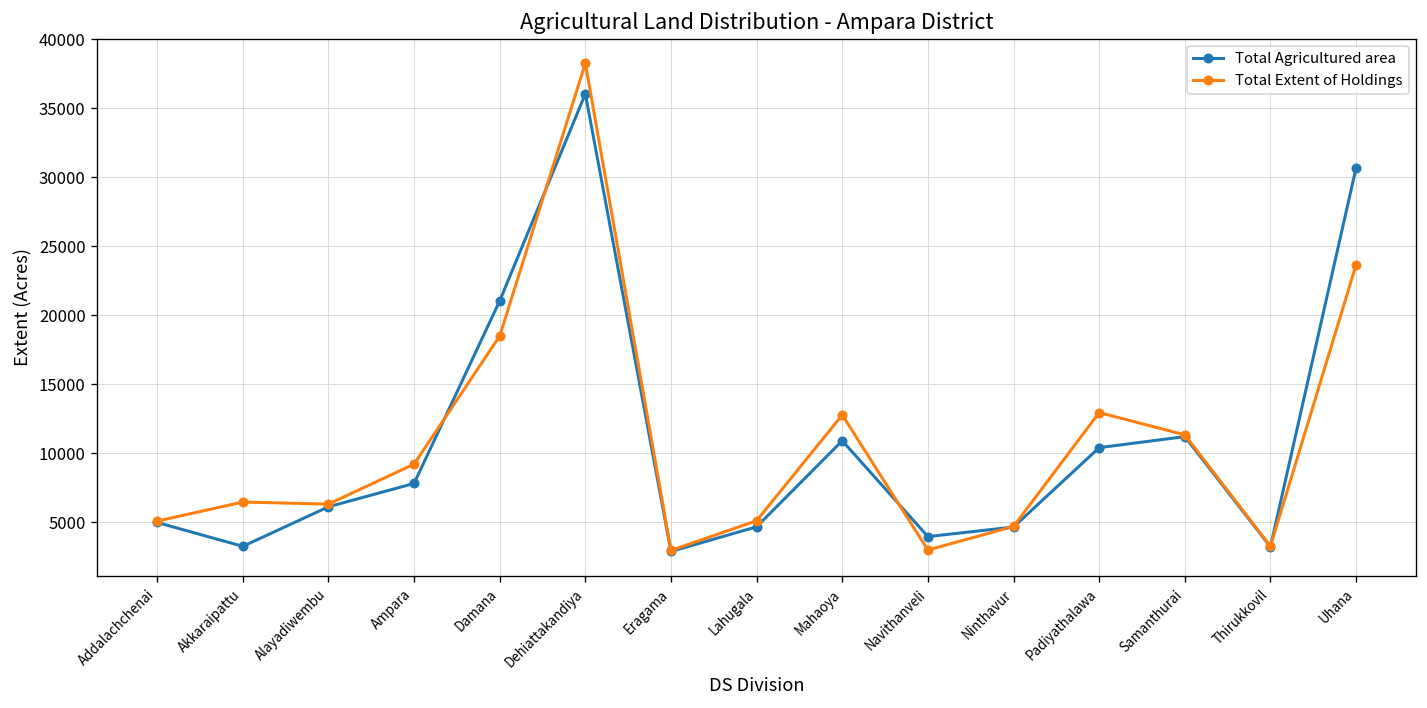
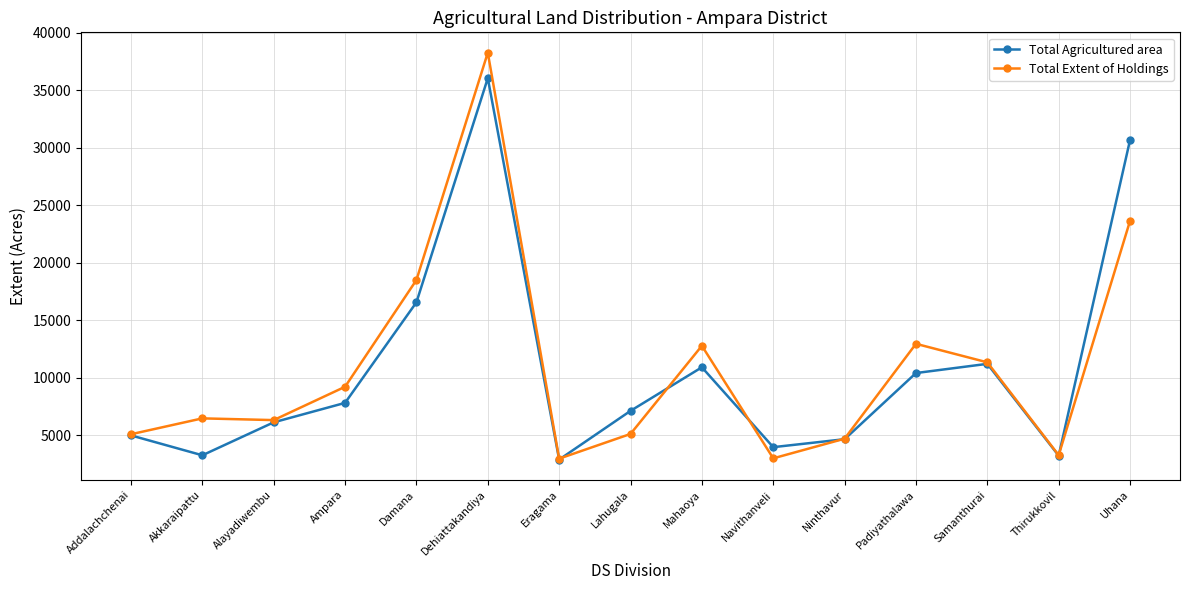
  {
    "Total Agricultured area": {
      "Akkaraipattu": 3300,
      "Ampara": 7800,
-     "Damana": 21000,
+     "Damana": 16600,
      "Dehiattakandiya": 36000,
-     "Lahugala": 4700,
+     "Lahugala": 7100,
      "Mahaoya": 10900,
      "Navithanveli": 4000,
      "Padiyathalawa": 10400,
      "Uhana": 30700
    },
    "Total Extent of Holdings": {
      "Akkaraipattu": 6500,
      "Ampara": 9200,
      "Damana": 18500,
      "Dehiattakandiya": 38300,
      "Lahugala": 5100,
      "Mahaoya": 12800,
      "Navithanveli": 3000,
      "Padiyathalawa": 12900,
      "Uhana": 23600
    }
  }
